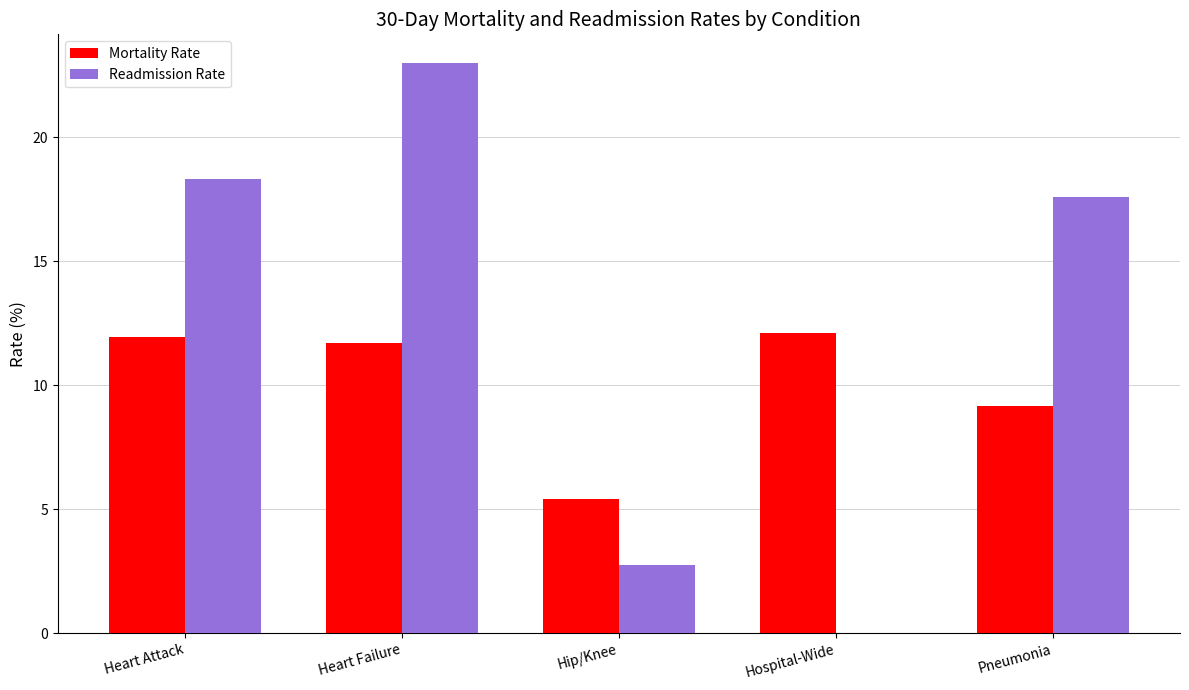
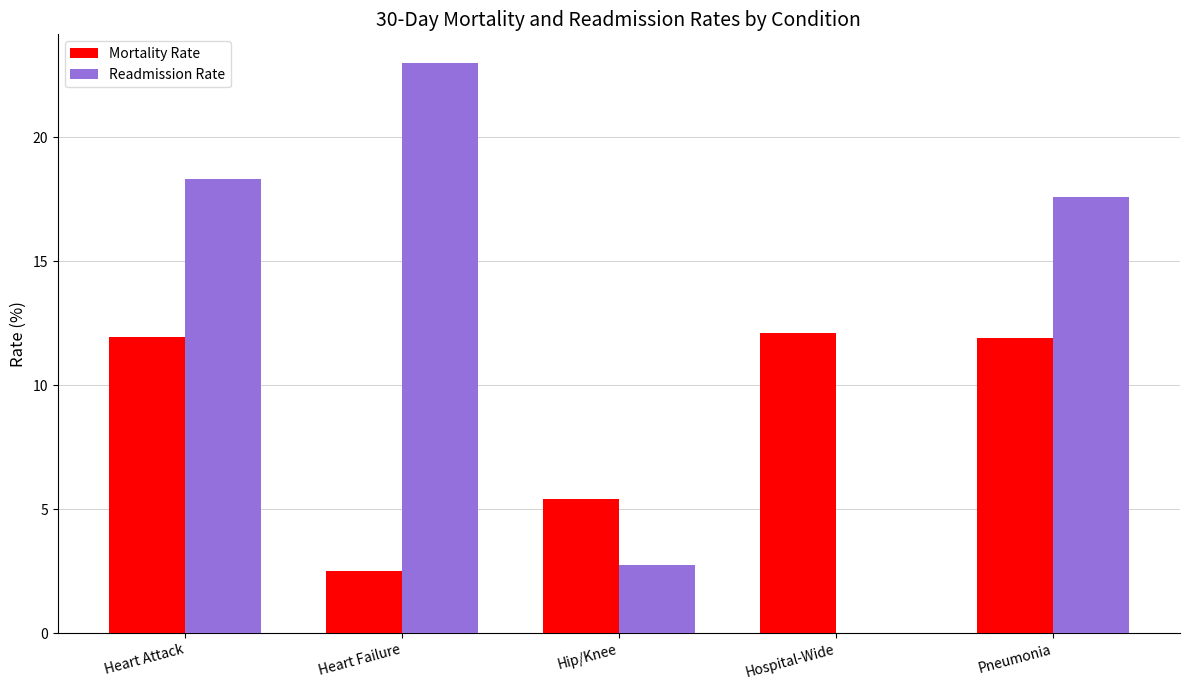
  {
    "Mortality Rate": {
      "Heart Attack": 11.9,
-     "Heart Failure": 11.7,
+     "Heart Failure": 2.5,
      "Hip/Knee": 5.4,
      "Hospital-Wide": 12.1,
-     "Pneumonia": 9.1
+     "Pneumonia": 11.9
    },
    "Readmission Rate": {
      "Heart Attack": 18.3,
      "Heart Failure": 23.0,
      "Hip/Knee": 2.8,
      "Hospital-Wide": 0.0,
      "Pneumonia": 17.6
    }
  }
